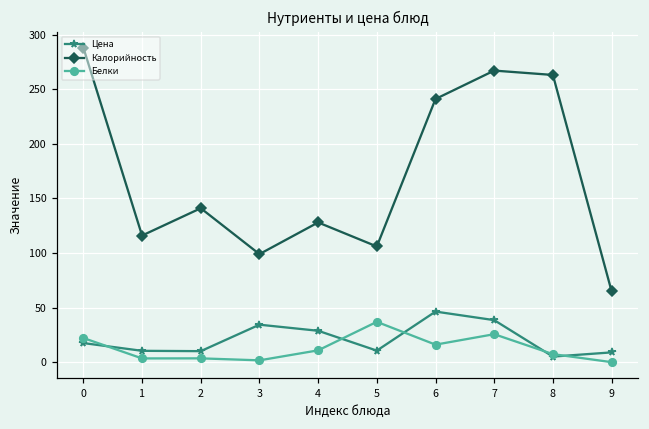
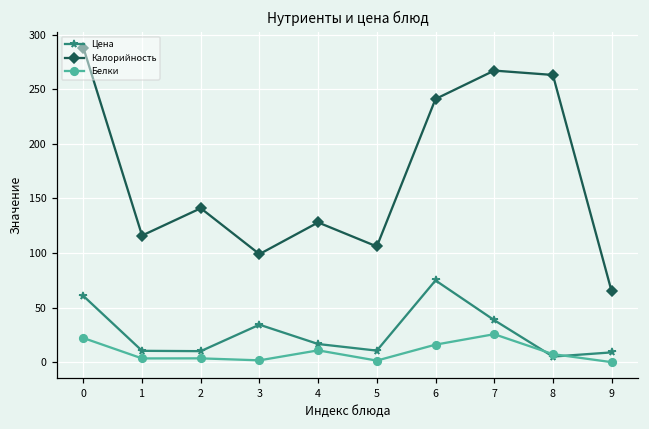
  {
    "Цена": {
-     "0": 20,
+     "0": 60,
      "1": 10,
      "2": 10,
      "3": 30,
-     "4": 30,
+     "4": 20,
      "5": 10,
-     "6": 50,
+     "6": 70,
      "7": 40,
      "9": 10
    },
    "Калорийность": {
      "1": 120,
      "2": 140,
      "3": 100,
      "4": 130,
      "5": 110,
      "6": 240,
      "7": 270,
      "8": 260,
      "9": 70
    },
    "Белки": {
      "0": 20,
      "1": 0,
      "2": 0,
      "3": 0,
      "4": 10,
-     "5": 40,
+     "5": 0,
      "6": 20,
      "7": 30,
      "9": 0
    }
  }
